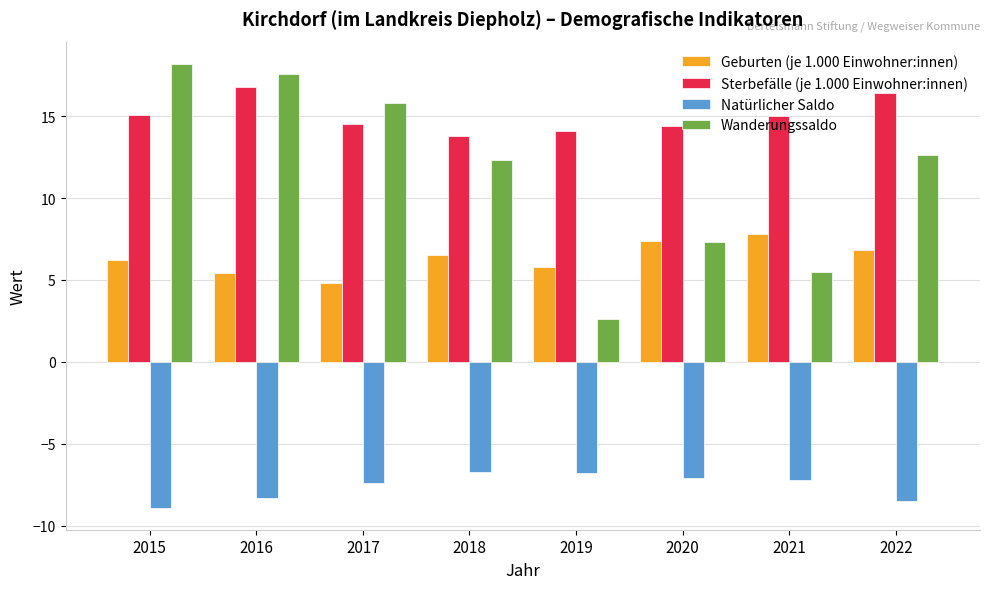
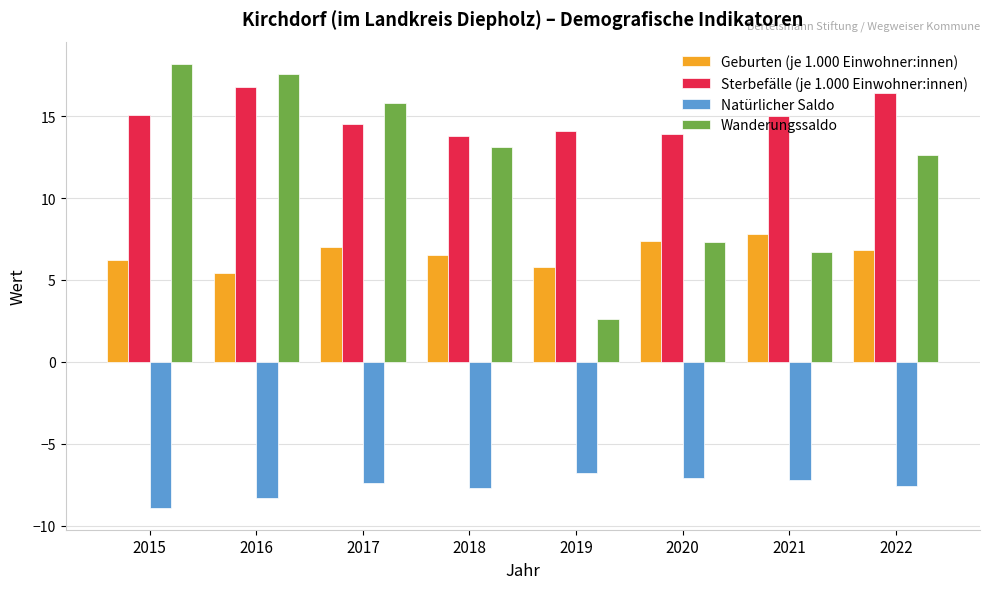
  {
    "Geburten (je 1.000 Einwohner:innen)": {
      "2015": 6.2,
      "2016": 5.4,
-     "2017": 4.8,
+     "2017": 7.0,
      "2018": 6.5,
      "2019": 5.8,
      "2020": 7.4,
      "2021": 7.8,
      "2022": 6.8
    },
    "Sterbefälle (je 1.000 Einwohner:innen)": {
      "2015": 15.1,
      "2016": 16.8,
      "2017": 14.5,
      "2018": 13.8,
      "2019": 14.1,
-     "2020": 14.4,
+     "2020": 13.9,
      "2021": 15.0,
      "2022": 16.4
    },
    "Natürlicher Saldo": {
      "2015": -8.9,
      "2016": -8.3,
      "2017": -7.4,
-     "2018": -6.7,
+     "2018": -7.7,
      "2019": -6.8,
      "2020": -7.1,
      "2021": -7.2,
-     "2022": -8.5
+     "2022": -7.6
    },
    "Wanderungssaldo": {
      "2015": 18.2,
      "2016": 17.6,
      "2017": 15.8,
-     "2018": 12.3,
+     "2018": 13.1,
      "2019": 2.6,
      "2020": 7.3,
-     "2021": 5.5,
+     "2021": 6.7,
      "2022": 12.6
    }
  }
